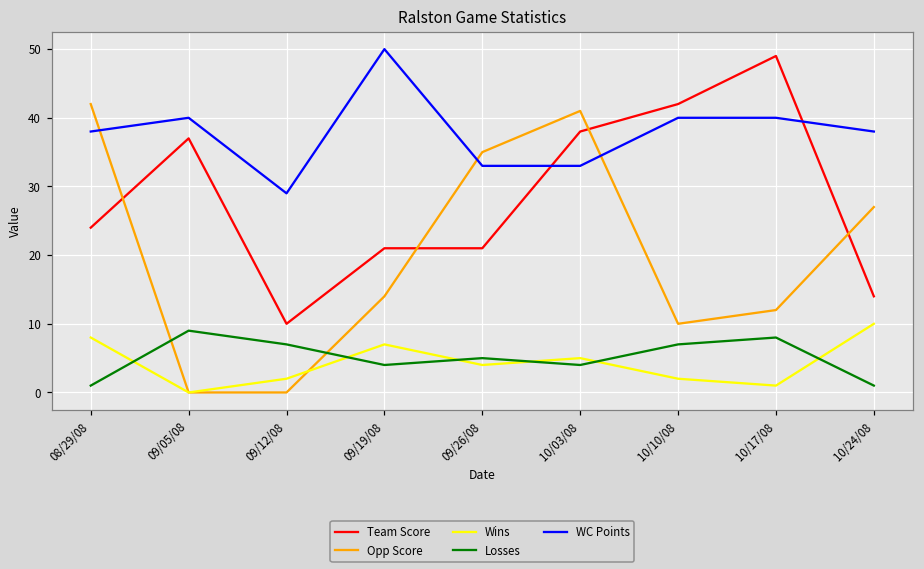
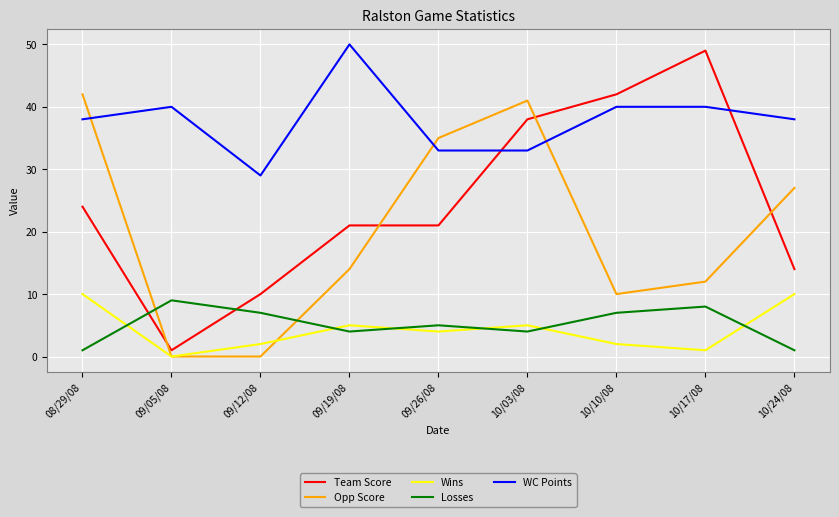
  {
    "Team Score": {
      "08/29/08": 24,
-     "09/05/08": 37,
+     "09/05/08": 1,
      "09/12/08": 10,
      "09/19/08": 21,
      "09/26/08": 21,
      "10/03/08": 38,
      "10/10/08": 42,
      "10/17/08": 49,
      "10/24/08": 14
    },
    "Opp Score": {
      "08/29/08": 42,
      "09/12/08": 0,
      "09/19/08": 14,
      "09/26/08": 35,
      "10/03/08": 41,
      "10/10/08": 10,
      "10/17/08": 12,
      "10/24/08": 27
    },
    "Wins": {
-     "08/29/08": 8,
+     "08/29/08": 10,
      "09/12/08": 2,
-     "09/19/08": 7,
+     "09/19/08": 5,
      "09/26/08": 4,
      "10/03/08": 5,
      "10/10/08": 2,
      "10/17/08": 1,
      "10/24/08": 10
    },
    "Losses": {
      "08/29/08": 1,
      "09/05/08": 9,
      "09/12/08": 7,
      "09/19/08": 4,
      "09/26/08": 5,
      "10/03/08": 4,
      "10/10/08": 7,
      "10/17/08": 8,
      "10/24/08": 1
    },
    "WC Points": {
      "08/29/08": 38,
      "09/05/08": 40,
      "09/12/08": 29,
      "09/19/08": 50,
      "09/26/08": 33,
      "10/03/08": 33,
      "10/10/08": 40,
      "10/17/08": 40,
      "10/24/08": 38
    }
  }
